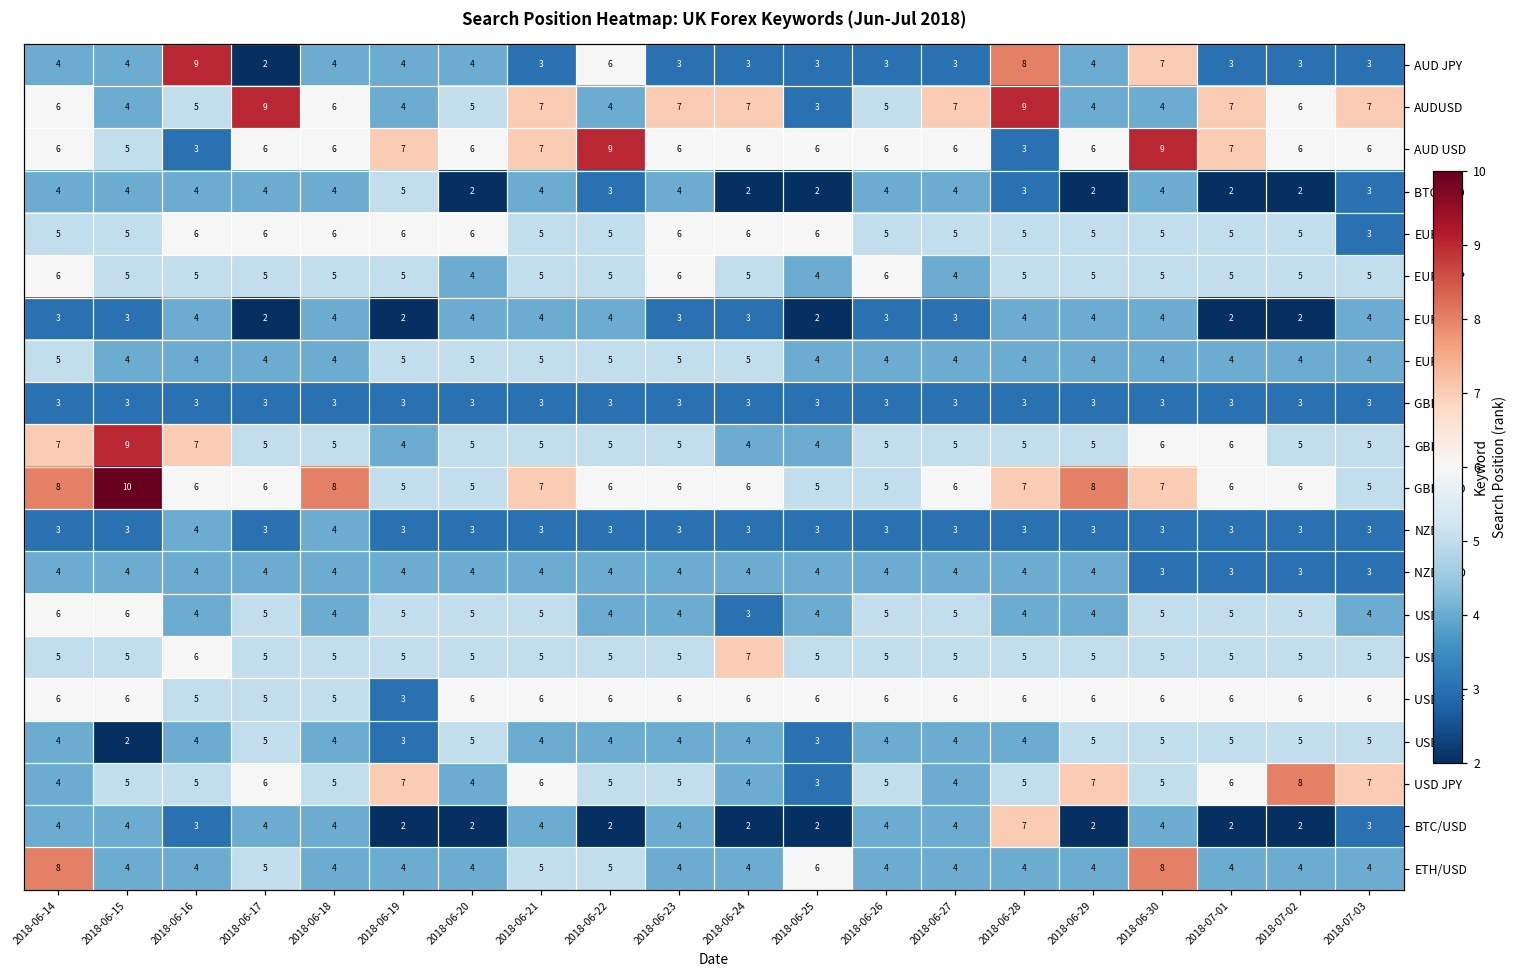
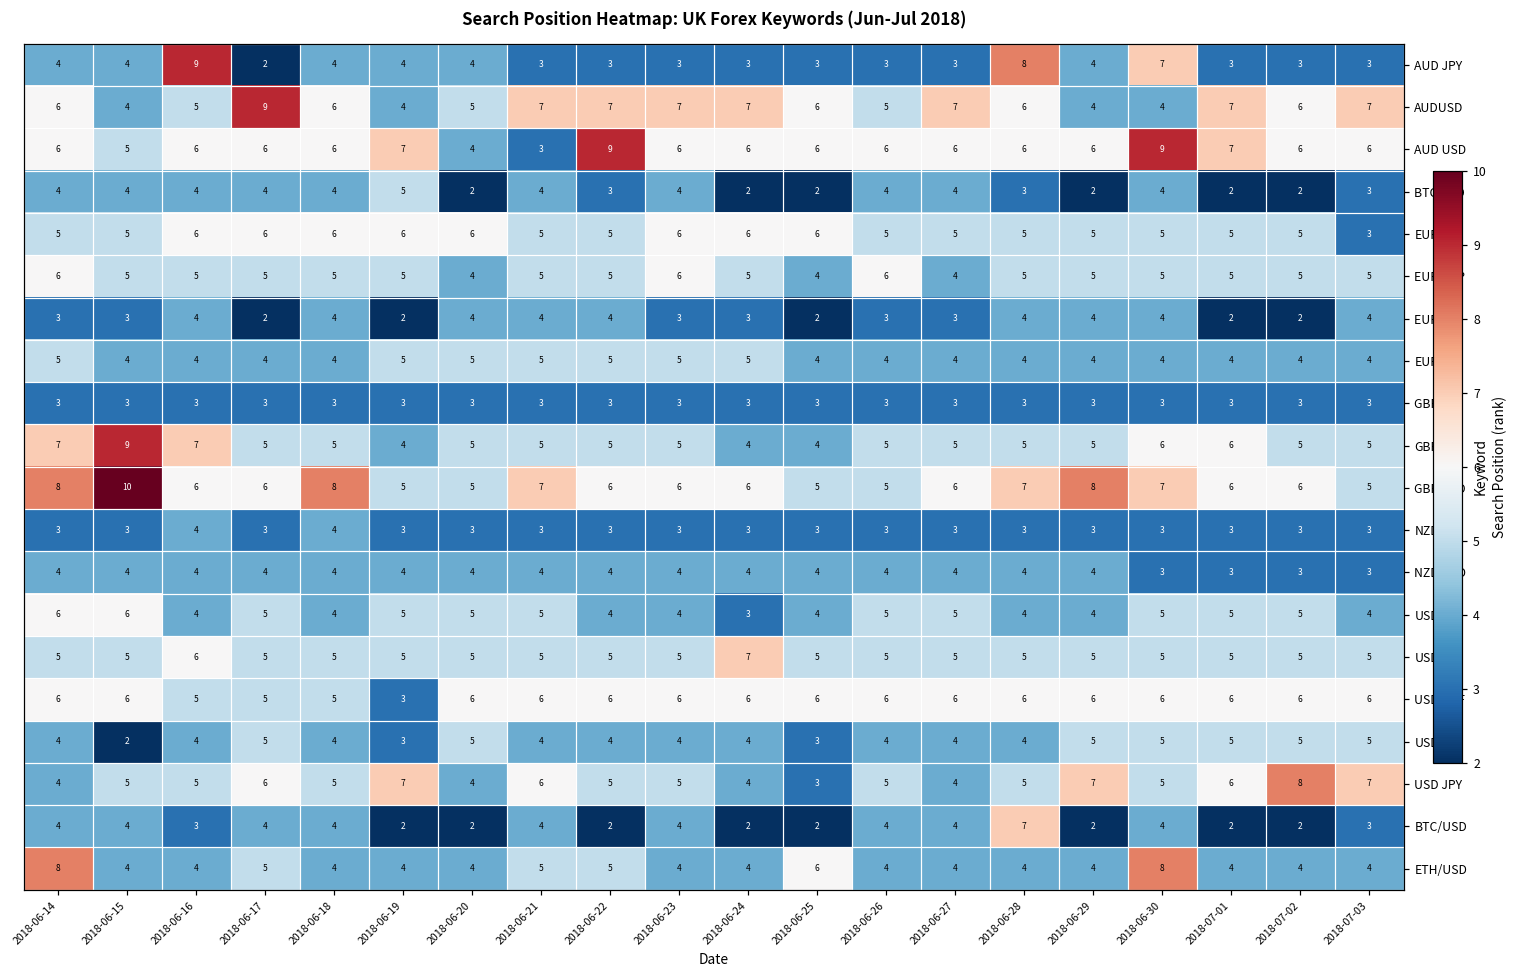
  {
    "AUD JPY": {
      "2018-06-14": 4,
      "2018-06-15": 4,
      "2018-06-16": 9,
      "2018-06-17": 2,
      "2018-06-18": 4,
      "2018-06-19": 4,
      "2018-06-20": 4,
      "2018-06-21": 3,
-     "2018-06-22": 6,
+     "2018-06-22": 3,
      "2018-06-23": 3,
      "2018-06-24": 3,
      "2018-06-25": 3,
      "2018-06-26": 3,
      "2018-06-27": 3,
      "2018-06-28": 8,
      "2018-06-29": 4,
      "2018-06-30": 7,
      "2018-07-01": 3,
      "2018-07-02": 3,
      "2018-07-03": 3
    },
    "AUDUSD": {
      "2018-06-14": 6,
      "2018-06-15": 4,
      "2018-06-16": 5,
      "2018-06-17": 9,
      "2018-06-18": 6,
      "2018-06-19": 4,
      "2018-06-20": 5,
      "2018-06-21": 7,
-     "2018-06-22": 4,
+     "2018-06-22": 7,
      "2018-06-23": 7,
      "2018-06-24": 7,
-     "2018-06-25": 3,
+     "2018-06-25": 6,
      "2018-06-26": 5,
      "2018-06-27": 7,
-     "2018-06-28": 9,
+     "2018-06-28": 6,
      "2018-06-29": 4,
      "2018-06-30": 4,
      "2018-07-01": 7,
      "2018-07-02": 6,
      "2018-07-03": 7
    },
    "AUD USD": {
      "2018-06-14": 6,
      "2018-06-15": 5,
-     "2018-06-16": 3,
+     "2018-06-16": 6,
      "2018-06-17": 6,
      "2018-06-18": 6,
      "2018-06-19": 7,
-     "2018-06-20": 6,
-     "2018-06-21": 7,
+     "2018-06-20": 4,
+     "2018-06-21": 3,
      "2018-06-22": 9,
      "2018-06-23": 6,
      "2018-06-24": 6,
      "2018-06-25": 6,
      "2018-06-26": 6,
      "2018-06-27": 6,
-     "2018-06-28": 3,
+     "2018-06-28": 6,
      "2018-06-29": 6,
      "2018-06-30": 9,
      "2018-07-01": 7,
      "2018-07-02": 6,
      "2018-07-03": 6
    },
    "USD JPY": {
      "2018-06-14": 4,
      "2018-06-15": 5,
      "2018-06-16": 5,
      "2018-06-17": 6,
      "2018-06-18": 5,
      "2018-06-19": 7,
      "2018-06-20": 4,
      "2018-06-21": 6,
      "2018-06-22": 5,
      "2018-06-23": 5,
      "2018-06-24": 4,
      "2018-06-25": 3,
      "2018-06-26": 5,
      "2018-06-27": 4,
      "2018-06-28": 5,
      "2018-06-29": 7,
      "2018-06-30": 5,
      "2018-07-01": 6,
      "2018-07-02": 8,
      "2018-07-03": 7
    },
    "BTC/USD": {
      "2018-06-14": 4,
      "2018-06-15": 4,
      "2018-06-16": 3,
      "2018-06-17": 4,
      "2018-06-18": 4,
      "2018-06-19": 2,
      "2018-06-20": 2,
      "2018-06-21": 4,
      "2018-06-22": 2,
      "2018-06-23": 4,
      "2018-06-24": 2,
      "2018-06-25": 2,
      "2018-06-26": 4,
      "2018-06-27": 4,
      "2018-06-28": 7,
      "2018-06-29": 2,
      "2018-06-30": 4,
      "2018-07-01": 2,
      "2018-07-02": 2,
      "2018-07-03": 3
    },
    "ETH/USD": {
      "2018-06-14": 8,
      "2018-06-15": 4,
      "2018-06-16": 4,
      "2018-06-17": 5,
      "2018-06-18": 4,
      "2018-06-19": 4,
      "2018-06-20": 4,
      "2018-06-21": 5,
      "2018-06-22": 5,
      "2018-06-23": 4,
      "2018-06-24": 4,
      "2018-06-25": 6,
      "2018-06-26": 4,
      "2018-06-27": 4,
      "2018-06-28": 4,
      "2018-06-29": 4,
      "2018-06-30": 8,
      "2018-07-01": 4,
      "2018-07-02": 4,
      "2018-07-03": 4
    }
  }
